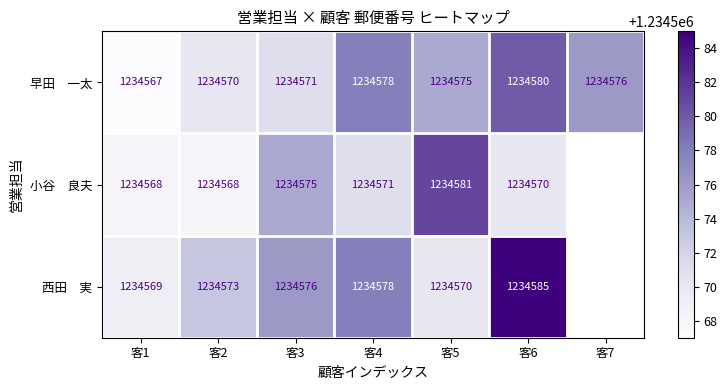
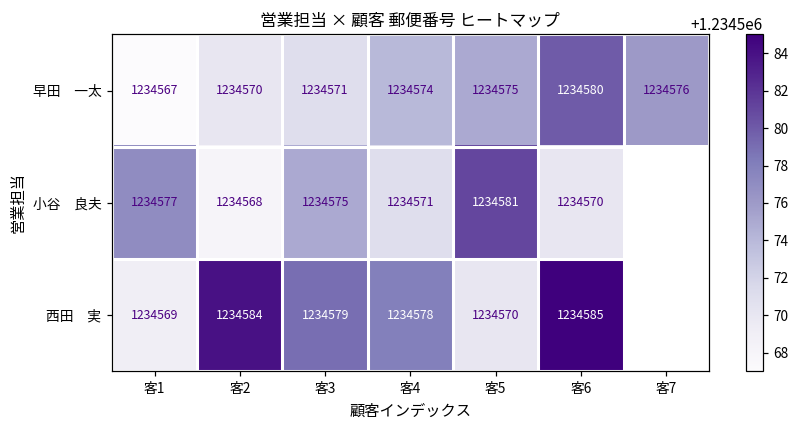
  {
    "早田 一太": {
      "客1": 1234567,
      "客2": 1234570,
      "客3": 1234571,
-     "客4": 1234578,
+     "客4": 1234574,
      "客5": 1234575,
      "客6": 1234580,
      "客7": 1234576
    },
    "小谷 良夫": {
-     "客1": 1234568,
+     "客1": 1234577,
      "客2": 1234568,
      "客3": 1234575,
      "客4": 1234571,
      "客5": 1234581,
      "客6": 1234570
    },
    "西田 実": {
      "客1": 1234569,
-     "客2": 1234573,
-     "客3": 1234576,
+     "客2": 1234584,
+     "客3": 1234579,
      "客4": 1234578,
      "客5": 1234570,
      "客6": 1234585
    }
  }
